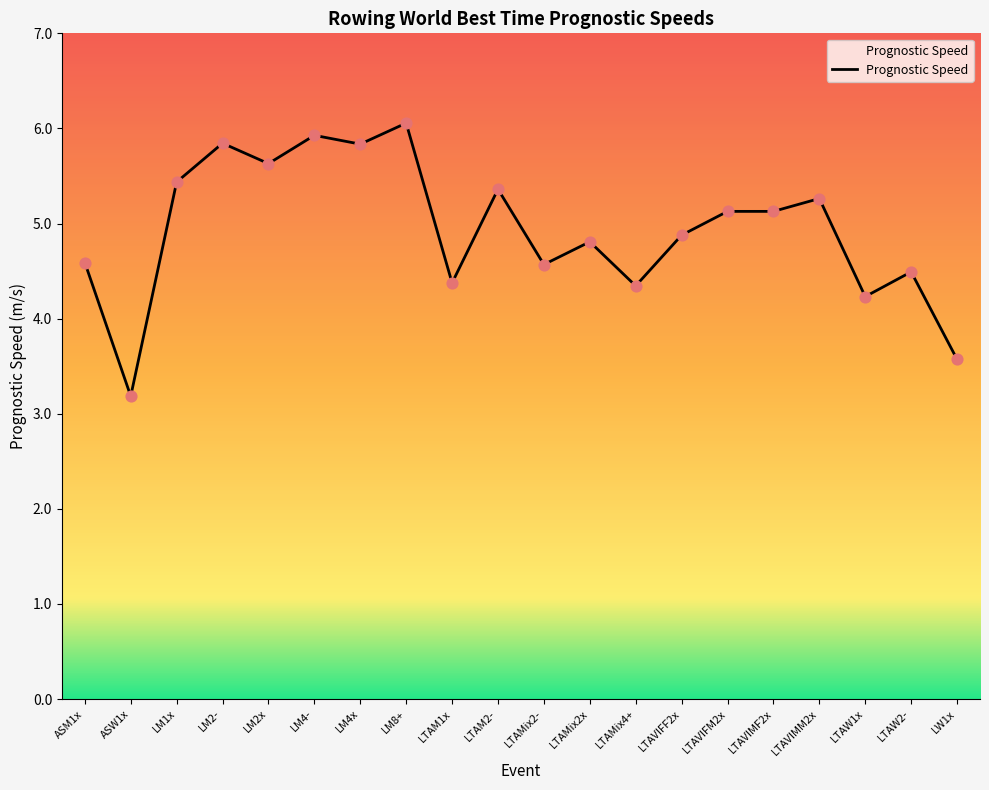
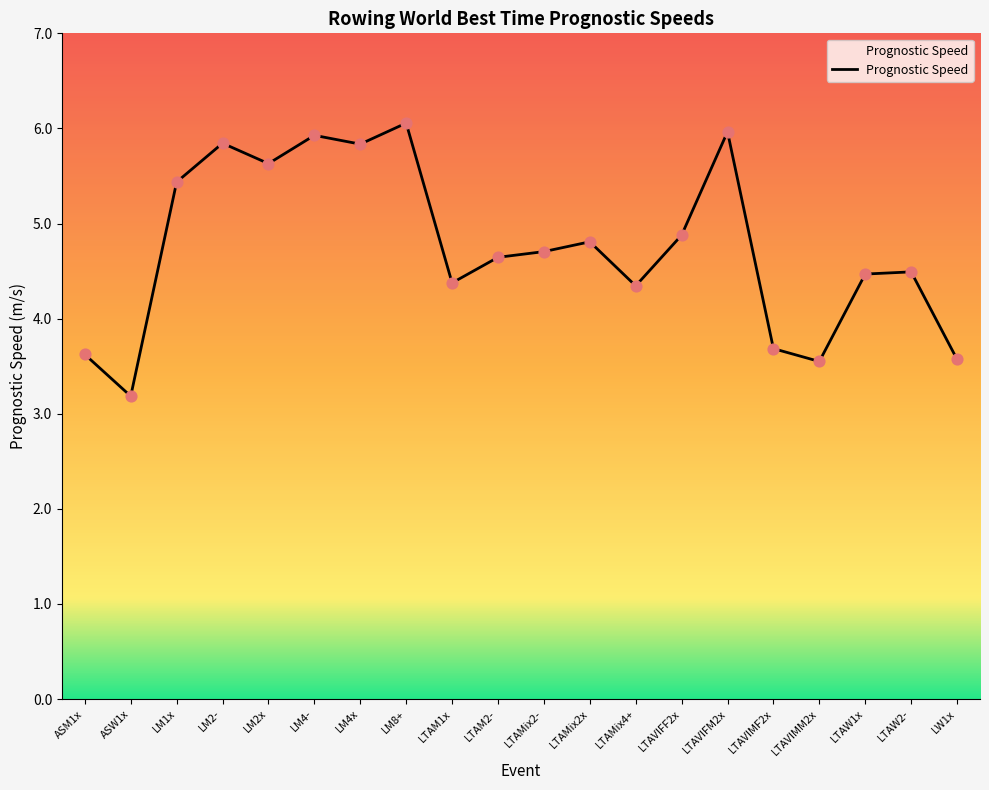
  {
-   "ASM1x": 4.6,
+   "ASM1x": 3.6,
    "ASW1x": 3.2,
    "LM1x": 5.4,
    "LM2-": 5.8,
    "LM2x": 5.6,
    "LM4-": 5.9,
    "LM4x": 5.8,
    "LM8+": 6.1,
    "LTAM1x": 4.4,
-   "LTAM2-": 5.4,
-   "LTAMix2-": 4.6,
+   "LTAM2-": 4.6,
+   "LTAMix2-": 4.7,
    "LTAMix2x": 4.8,
    "LTAMix4+": 4.3,
    "LTAVIFF2x": 4.9,
-   "LTAVIFM2x": 5.1,
-   "LTAVIMF2x": 5.1,
-   "LTAVIMM2x": 5.3,
-   "LTAW1x": 4.2,
+   "LTAVIFM2x": 6.0,
+   "LTAVIMF2x": 3.7,
+   "LTAVIMM2x": 3.6,
+   "LTAW1x": 4.5,
    "LTAW2-": 4.5,
    "LW1x": 3.6
  }
